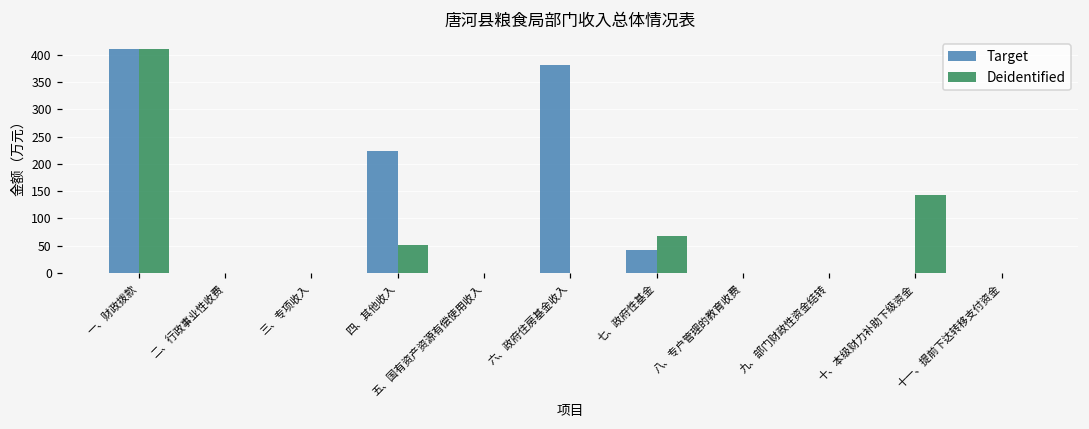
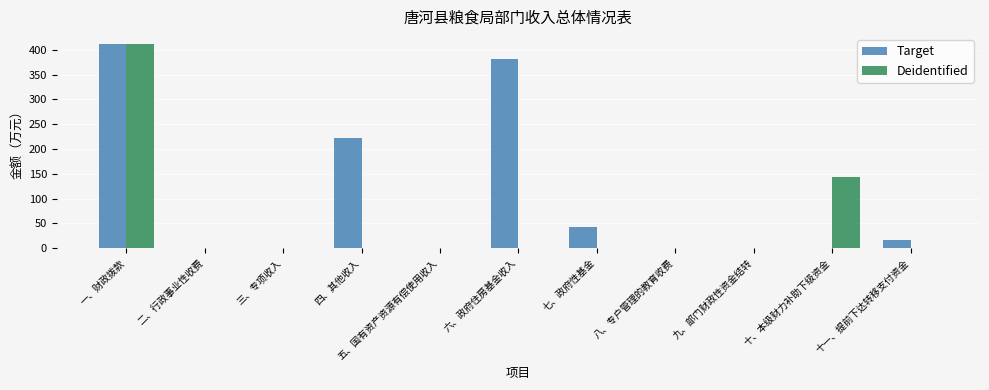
  {
    "Target": {
      "一、财政拨款": 410,
      "二、行政事业性收费": 0,
      "三、专项收入": 0,
      "四、其他收入": 220,
      "五、国有资产资源有偿使用收入": 0,
      "六、政府住房基金收入": 380,
      "七、政府性基金": 40,
      "八、专户管理的教育收费": 0,
      "九、部门财政性资金结转": 0,
      "十、本级财力补助下级资金": 0,
-     "十一、提前下达转移支付资金": 0
+     "十一、提前下达转移支付资金": 20
    },
    "Deidentified": {
      "一、财政拨款": 410,
      "二、行政事业性收费": 0,
      "三、专项收入": 0,
-     "四、其他收入": 50,
+     "四、其他收入": 0,
      "五、国有资产资源有偿使用收入": 0,
      "六、政府住房基金收入": 0,
-     "七、政府性基金": 70,
+     "七、政府性基金": 0,
      "八、专户管理的教育收费": 0,
      "九、部门财政性资金结转": 0,
      "十、本级财力补助下级资金": 140,
      "十一、提前下达转移支付资金": 0
    }
  }
